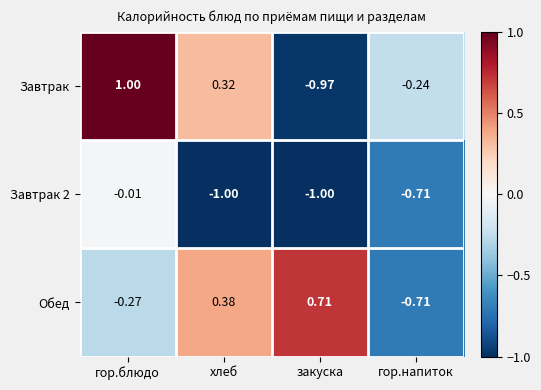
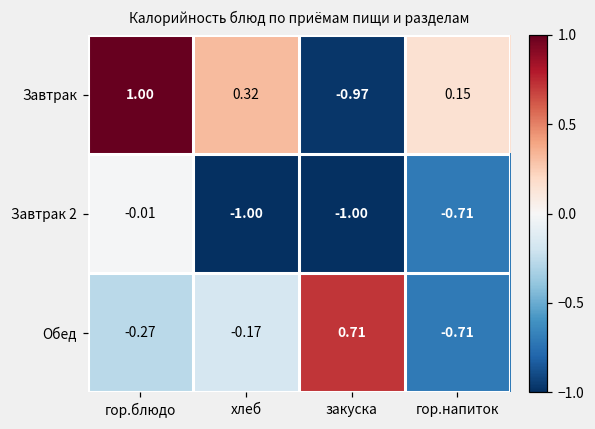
  {
    "Завтрак": {
      "гор.блюдо": 1.00,
      "хлеб": 0.32,
      "закуска": -0.97,
-     "гор.напиток": -0.24
+     "гор.напиток": 0.15
    },
    "Завтрак 2": {
      "гор.блюдо": -0.01,
      "хлеб": -1.00,
      "закуска": -1.00,
      "гор.напиток": -0.71
    },
    "Обед": {
      "гор.блюдо": -0.27,
-     "хлеб": 0.38,
+     "хлеб": -0.17,
      "закуска": 0.71,
      "гор.напиток": -0.71
    }
  }
